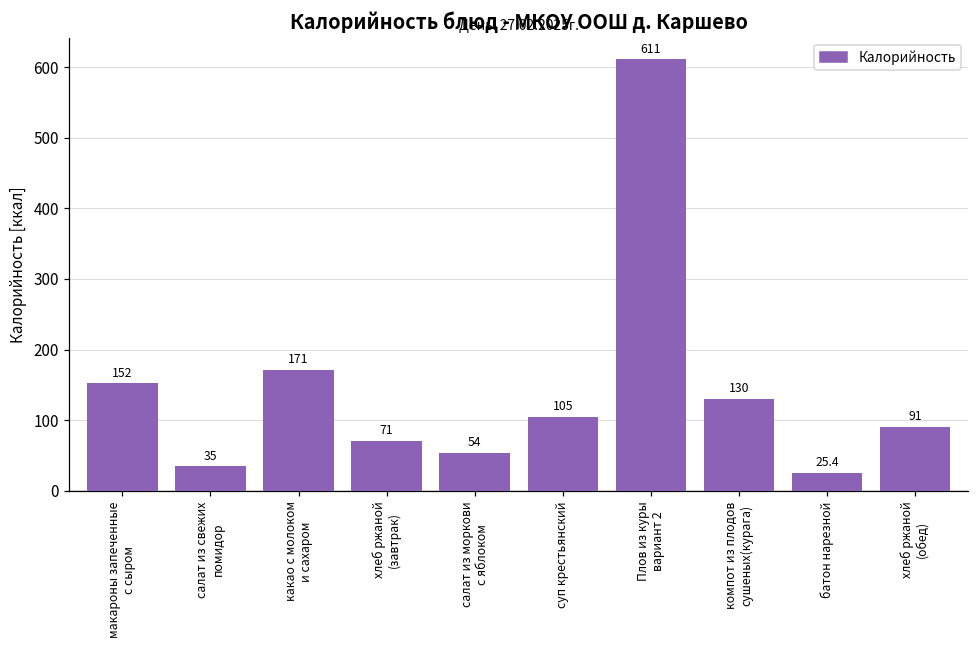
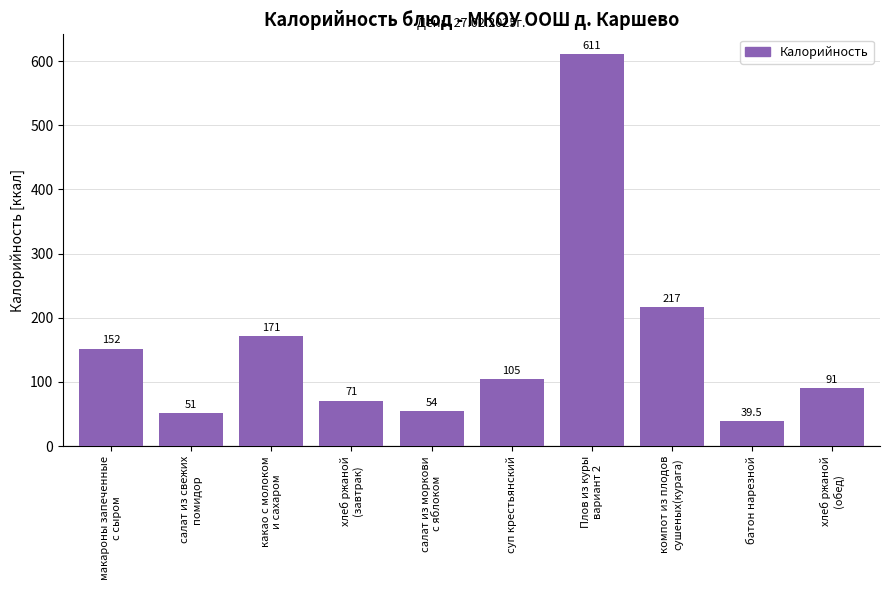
  {
    "макароны запеченные с сыром": 152,
-   "салат из свежих помидор": 35,
+   "салат из свежих помидор": 51,
    "какао с молоком и сахаром": 171,
    "хлеб ржаной (завтрак)": 71,
    "салат из моркови с яблоком": 54,
    "суп крестьянский": 105,
    "Плов из куры вариант 2": 611,
-   "компот из плодов сушеных(курага)": 130,
-   "батон нарезной": 25.4,
+   "компот из плодов сушеных(курага)": 217,
+   "батон нарезной": 39.5,
    "хлеб ржаной (обед)": 91
  }
